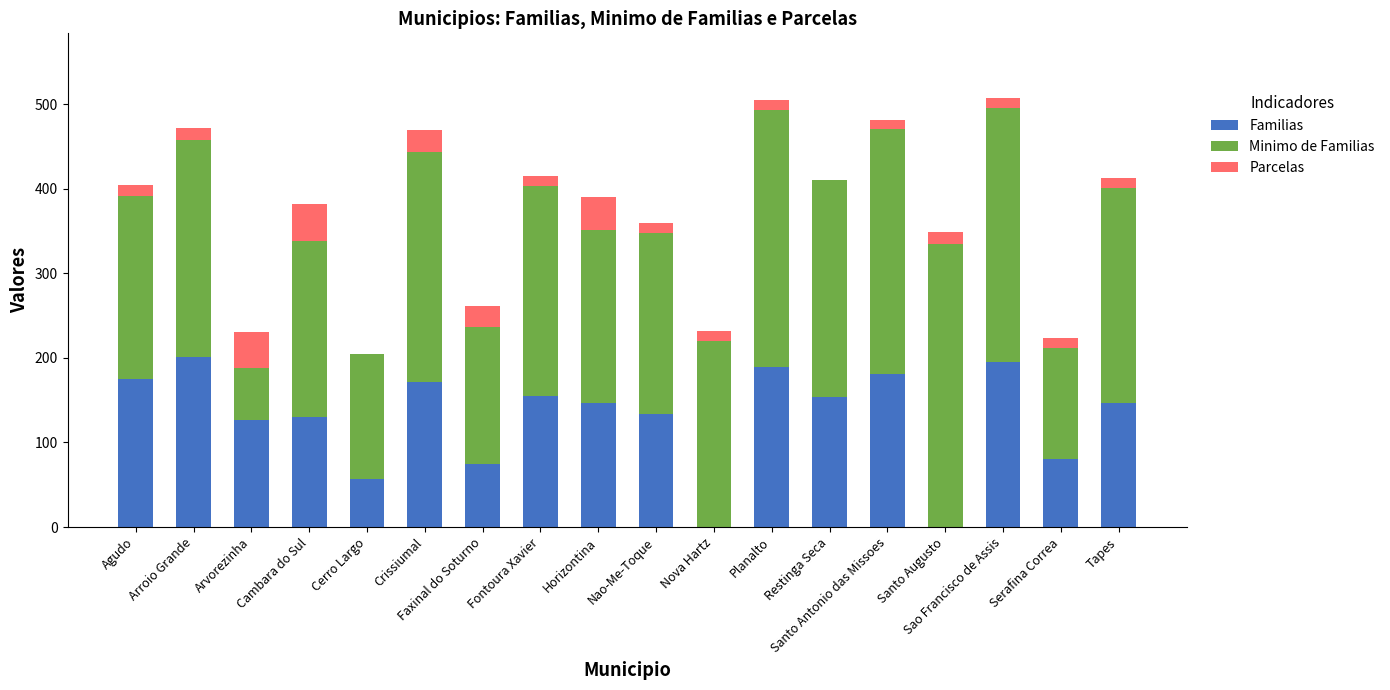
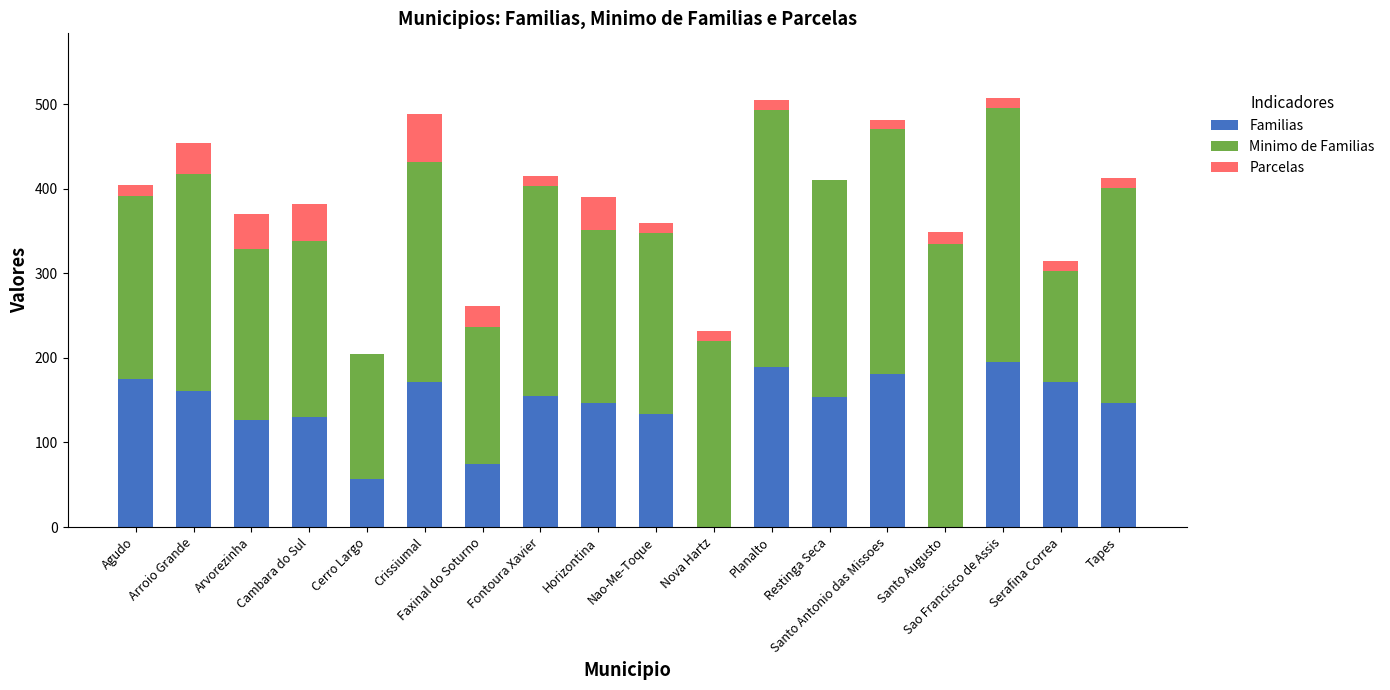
  {
    "Familias": {
      "Agudo": 180,
-     "Arroio Grande": 200,
+     "Arroio Grande": 160,
      "Arvorezinha": 130,
      "Cambara do Sul": 130,
      "Cerro Largo": 60,
      "Crissiumal": 170,
      "Faxinal do Soturno": 80,
      "Fontoura Xavier": 150,
      "Horizontina": 150,
      "Nao-Me-Toque": 130,
      "Nova Hartz": 0,
      "Planalto": 190,
      "Restinga Seca": 150,
      "Santo Antonio das Missoes": 180,
      "Santo Augusto": 0,
      "Sao Francisco de Assis": 200,
-     "Serafina Correa": 80,
+     "Serafina Correa": 170,
      "Tapes": 150
    },
    "Minimo de Familias": {
      "Agudo": 220,
      "Arroio Grande": 260,
-     "Arvorezinha": 60,
+     "Arvorezinha": 200,
      "Cambara do Sul": 210,
      "Cerro Largo": 150,
-     "Crissiumal": 270,
+     "Crissiumal": 260,
      "Faxinal do Soturno": 160,
      "Fontoura Xavier": 250,
      "Horizontina": 200,
      "Nao-Me-Toque": 210,
      "Nova Hartz": 220,
      "Planalto": 300,
      "Restinga Seca": 260,
      "Santo Antonio das Missoes": 290,
      "Santo Augusto": 330,
      "Sao Francisco de Assis": 300,
      "Serafina Correa": 130,
      "Tapes": 250
    },
    "Parcelas": {
      "Agudo": 10,
-     "Arroio Grande": 10,
+     "Arroio Grande": 40,
      "Arvorezinha": 40,
      "Cambara do Sul": 40,
      "Cerro Largo": 0,
-     "Crissiumal": 30,
+     "Crissiumal": 60,
      "Faxinal do Soturno": 30,
      "Fontoura Xavier": 10,
      "Horizontina": 40,
      "Nao-Me-Toque": 10,
      "Nova Hartz": 10,
      "Planalto": 10,
      "Restinga Seca": 0,
      "Santo Antonio das Missoes": 10,
      "Santo Augusto": 10,
      "Sao Francisco de Assis": 10,
      "Serafina Correa": 10,
      "Tapes": 10
    }
  }
